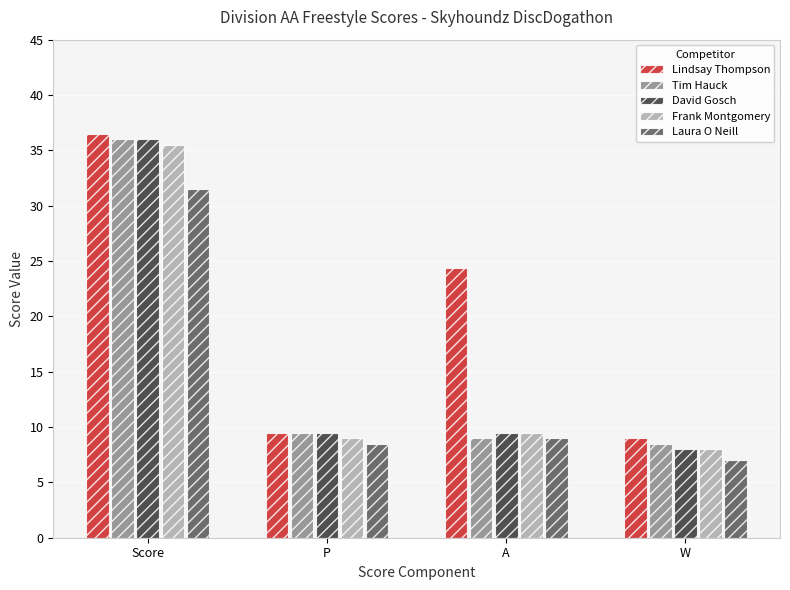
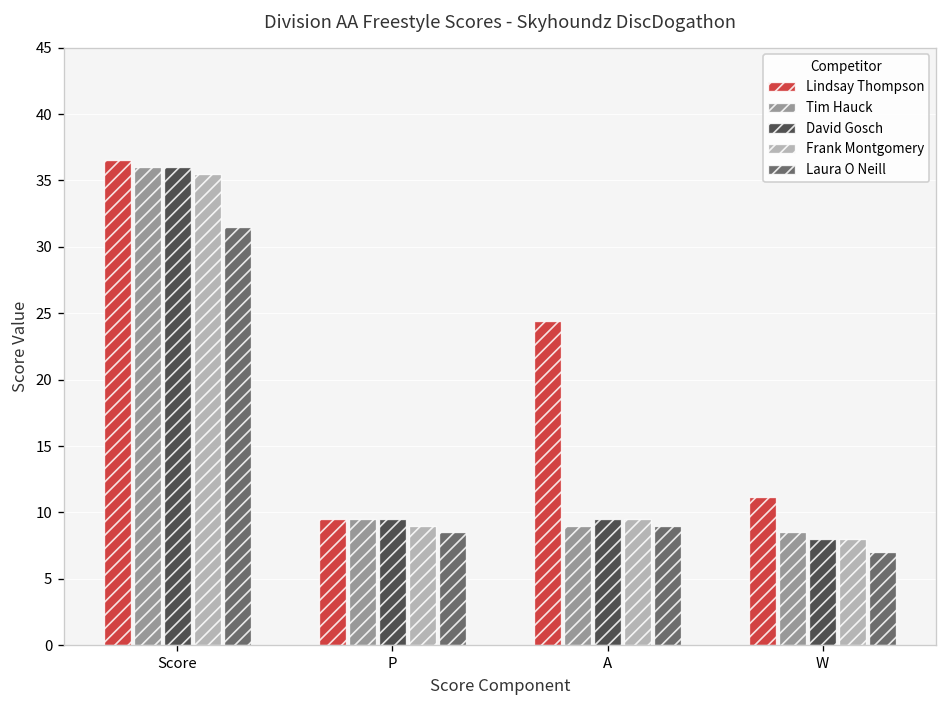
  {
    "Lindsay Thompson": {
      "Score": 36.5,
      "P": 9.5,
      "A": 24.4,
-     "W": 9.0
+     "W": 11.2
    }
  }
